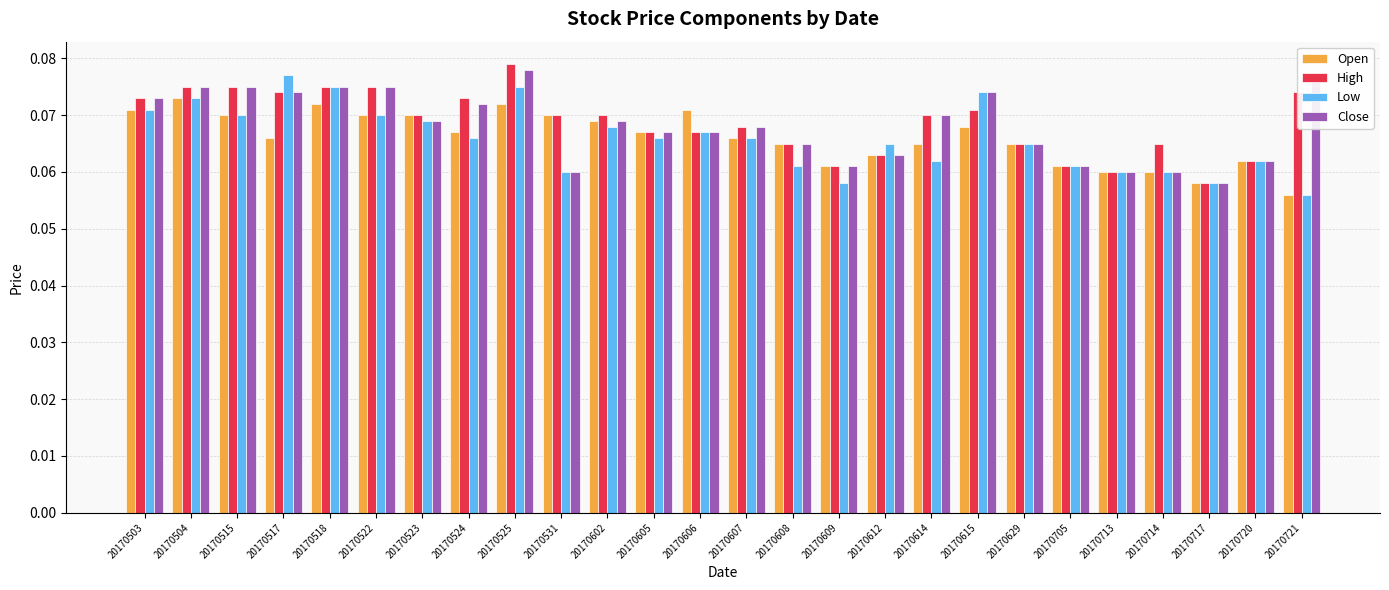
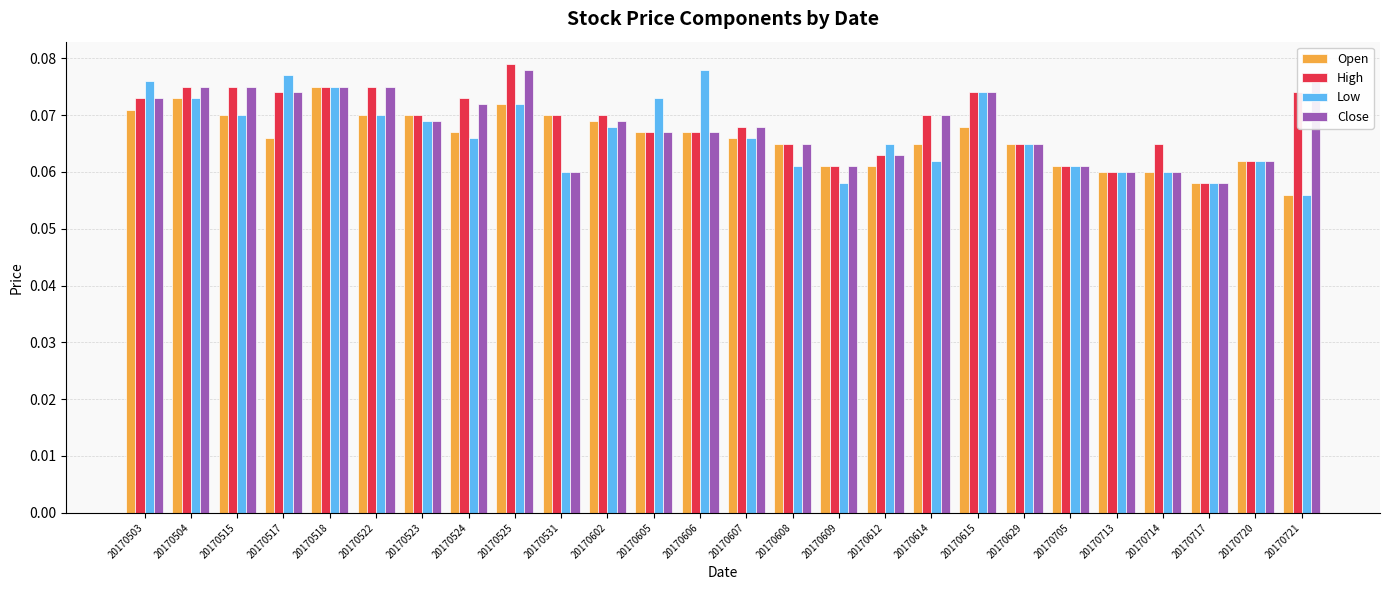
  {
    "Open": {
      "20170503": 0.071,
      "20170504": 0.073,
      "20170515": 0.070,
      "20170517": 0.066,
-     "20170518": 0.072,
+     "20170518": 0.075,
      "20170522": 0.070,
      "20170523": 0.070,
      "20170524": 0.067,
      "20170525": 0.072,
      "20170531": 0.070,
      "20170602": 0.069,
      "20170605": 0.067,
-     "20170606": 0.071,
+     "20170606": 0.067,
      "20170607": 0.066,
      "20170608": 0.065,
      "20170609": 0.061,
-     "20170612": 0.063,
+     "20170612": 0.061,
      "20170614": 0.065,
      "20170615": 0.068,
      "20170629": 0.065,
      "20170705": 0.061,
      "20170713": 0.060,
      "20170714": 0.060,
      "20170717": 0.058,
      "20170720": 0.062,
      "20170721": 0.056
    },
    "High": {
      "20170503": 0.073,
      "20170504": 0.075,
      "20170515": 0.075,
      "20170517": 0.074,
      "20170518": 0.075,
      "20170522": 0.075,
      "20170523": 0.070,
      "20170524": 0.073,
      "20170525": 0.079,
      "20170531": 0.070,
      "20170602": 0.070,
      "20170605": 0.067,
      "20170606": 0.067,
      "20170607": 0.068,
      "20170608": 0.065,
      "20170609": 0.061,
      "20170612": 0.063,
      "20170614": 0.070,
-     "20170615": 0.071,
+     "20170615": 0.074,
      "20170629": 0.065,
      "20170705": 0.061,
      "20170713": 0.060,
      "20170714": 0.065,
      "20170717": 0.058,
      "20170720": 0.062
    },
    "Low": {
-     "20170503": 0.071,
+     "20170503": 0.076,
      "20170504": 0.073,
      "20170515": 0.070,
      "20170517": 0.077,
      "20170518": 0.075,
      "20170522": 0.070,
      "20170523": 0.069,
      "20170524": 0.066,
-     "20170525": 0.075,
+     "20170525": 0.072,
      "20170531": 0.060,
      "20170602": 0.068,
-     "20170605": 0.066,
-     "20170606": 0.067,
+     "20170605": 0.073,
+     "20170606": 0.078,
      "20170607": 0.066,
      "20170608": 0.061,
      "20170609": 0.058,
      "20170612": 0.065,
      "20170614": 0.062,
      "20170615": 0.074,
      "20170629": 0.065,
      "20170705": 0.061,
      "20170713": 0.060,
      "20170714": 0.060,
      "20170717": 0.058,
      "20170720": 0.062,
      "20170721": 0.056
    },
    "Close": {
      "20170503": 0.073,
      "20170504": 0.075,
      "20170515": 0.075,
      "20170517": 0.074,
      "20170518": 0.075,
      "20170522": 0.075,
      "20170523": 0.069,
      "20170524": 0.072,
      "20170525": 0.078,
      "20170531": 0.060,
      "20170602": 0.069,
      "20170605": 0.067,
      "20170606": 0.067,
      "20170607": 0.068,
      "20170608": 0.065,
      "20170609": 0.061,
      "20170612": 0.063,
      "20170614": 0.070,
      "20170615": 0.074,
      "20170629": 0.065,
      "20170705": 0.061,
      "20170713": 0.060,
      "20170714": 0.060,
      "20170717": 0.058,
      "20170720": 0.062
    }
  }
